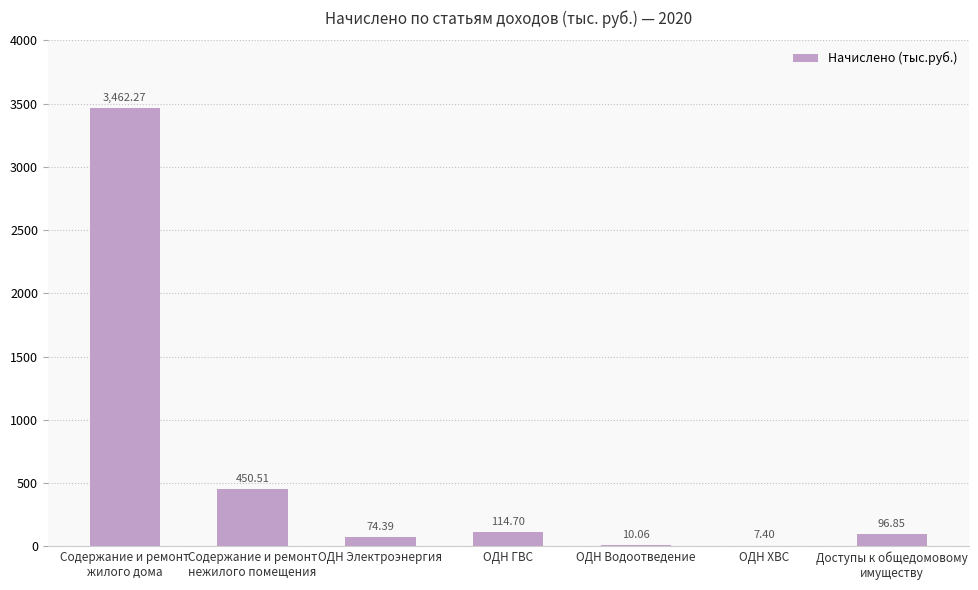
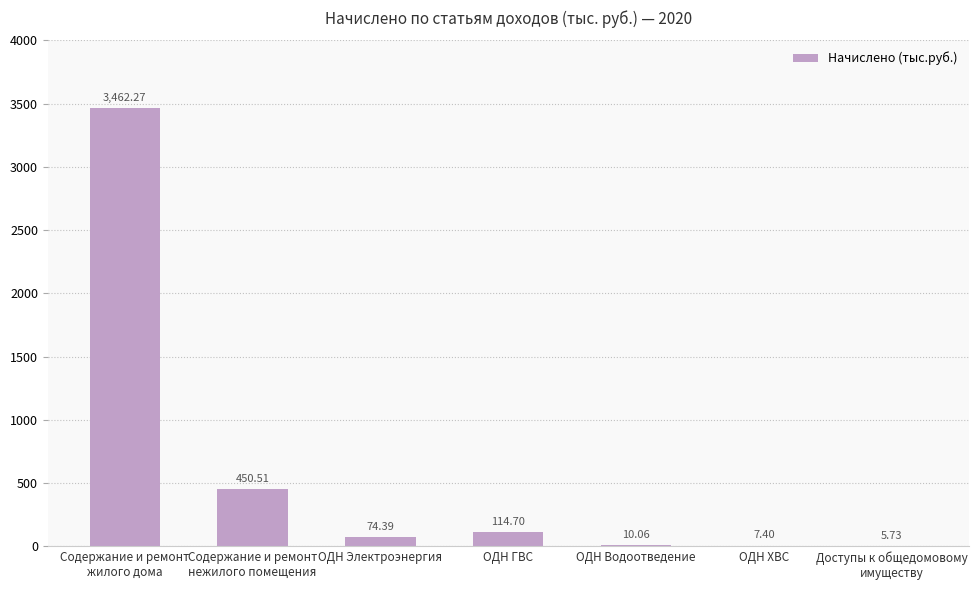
  {
    "Содержание и ремонт жилого дома": "3,462.27",
    "Содержание и ремонт нежилого помещения": "450.51",
    "ОДН Электроэнергия": "74.39",
    "ОДН ГВС": "114.70",
    "ОДН Водоотведение": "10.06",
    "ОДН ХВС": "7.40",
-   "Доступы к общедомовому имуществу": "96.85"
+   "Доступы к общедомовому имуществу": "5.73"
  }
